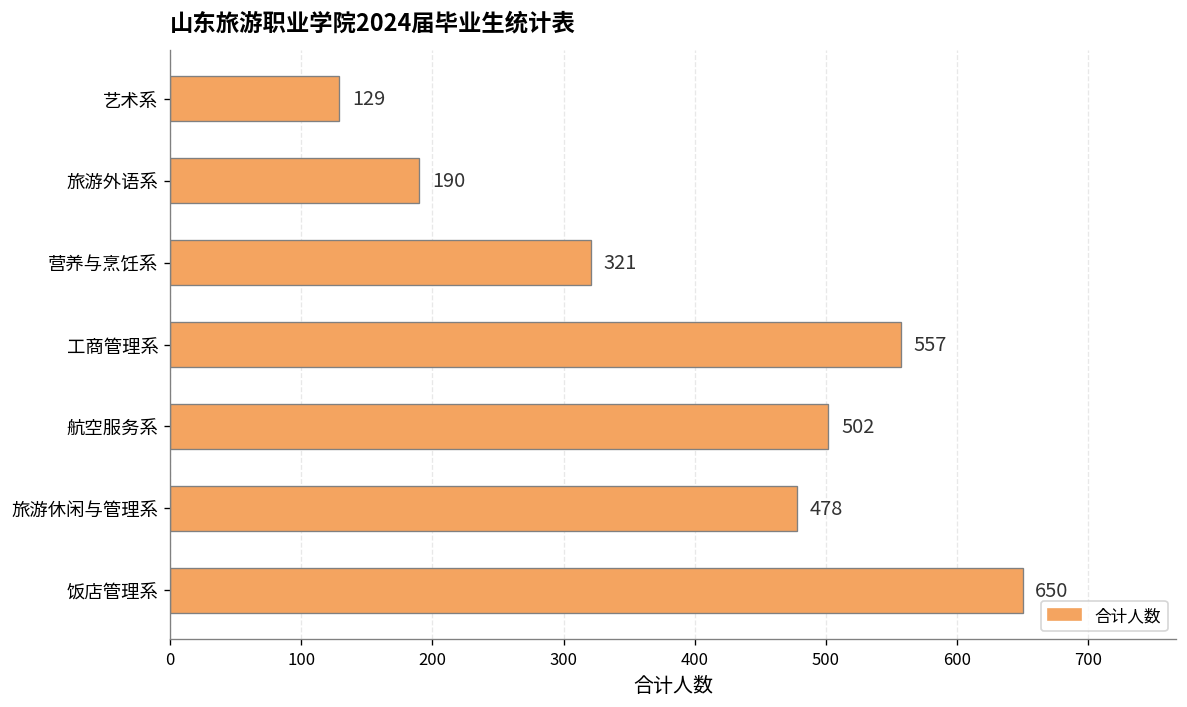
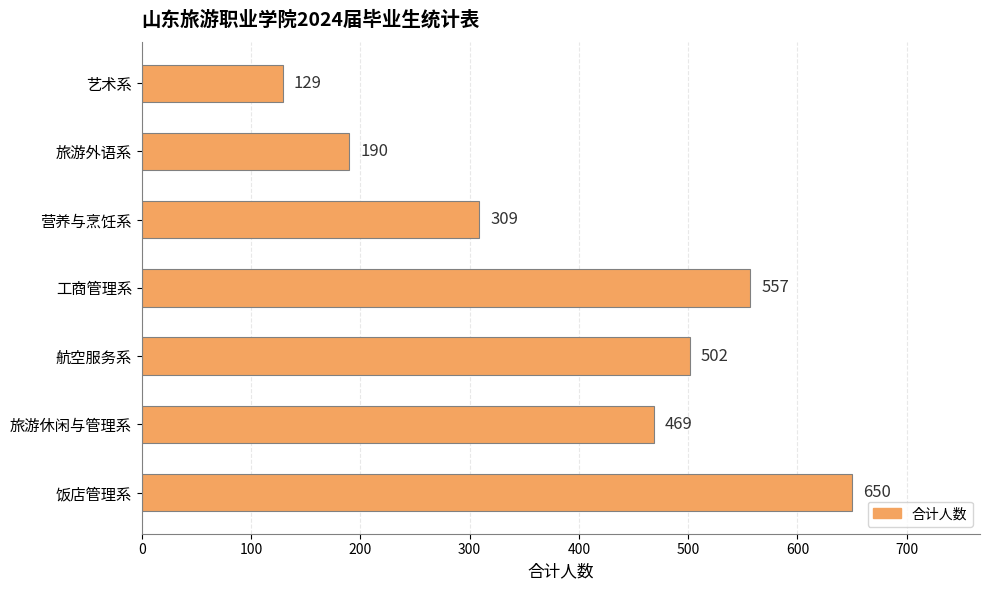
  {
    "艺术系": 129,
    "旅游外语系": 190,
-   "营养与烹饪系": 321,
+   "营养与烹饪系": 309,
    "工商管理系": 557,
    "航空服务系": 502,
-   "旅游休闲与管理系": 478,
+   "旅游休闲与管理系": 469,
    "饭店管理系": 650
  }
